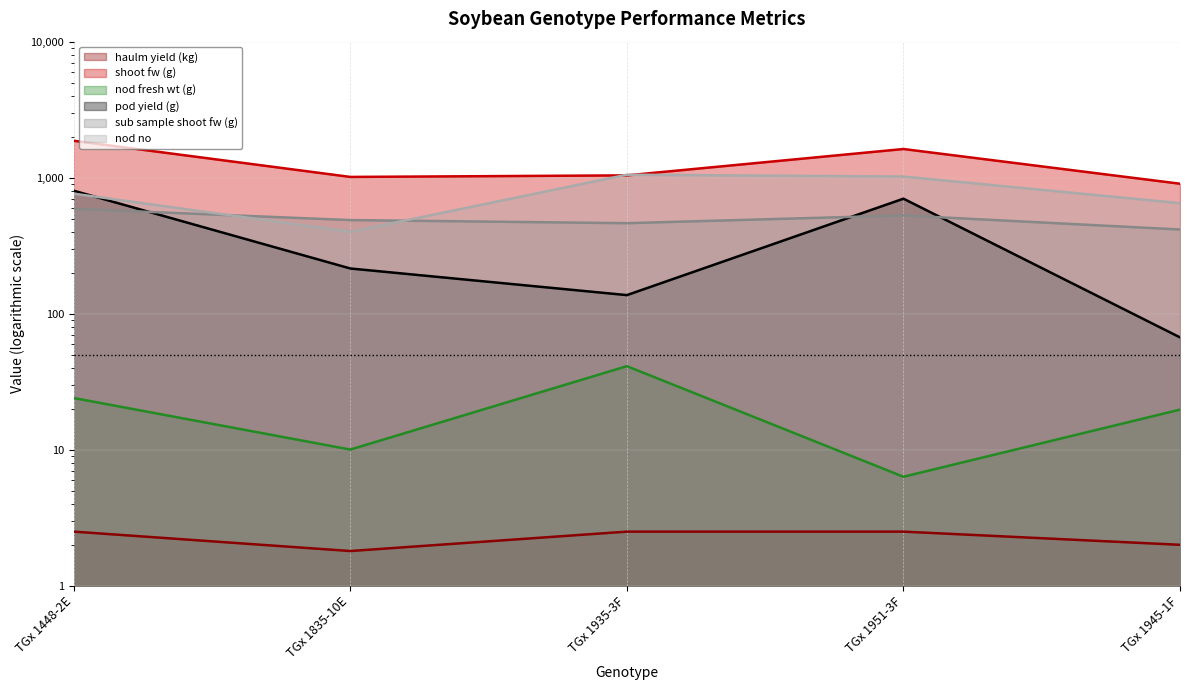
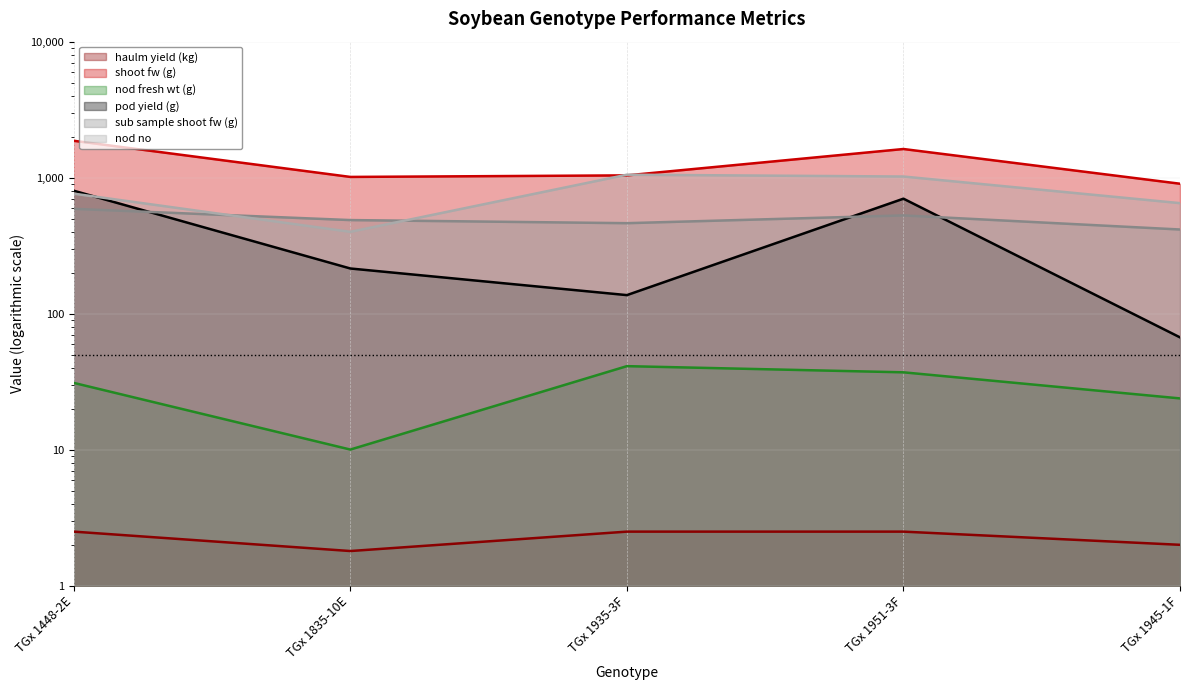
  {
    "nod fresh wt (g)": {
-     "TGx 1448-2E": 24,
+     "TGx 1448-2E": 31,
      "TGx 1835-10E": 10,
      "TGx 1935-3F": 41,
-     "TGx 1951-3F": 6,
-     "TGx 1945-1F": 20
+     "TGx 1951-3F": 37,
+     "TGx 1945-1F": 24
    },
    "pod yield (g)": {
      "TGx 1448-2E": 800,
      "TGx 1835-10E": 220,
      "TGx 1935-3F": 140,
      "TGx 1951-3F": 700,
      "TGx 1945-1F": 70
    }
  }
